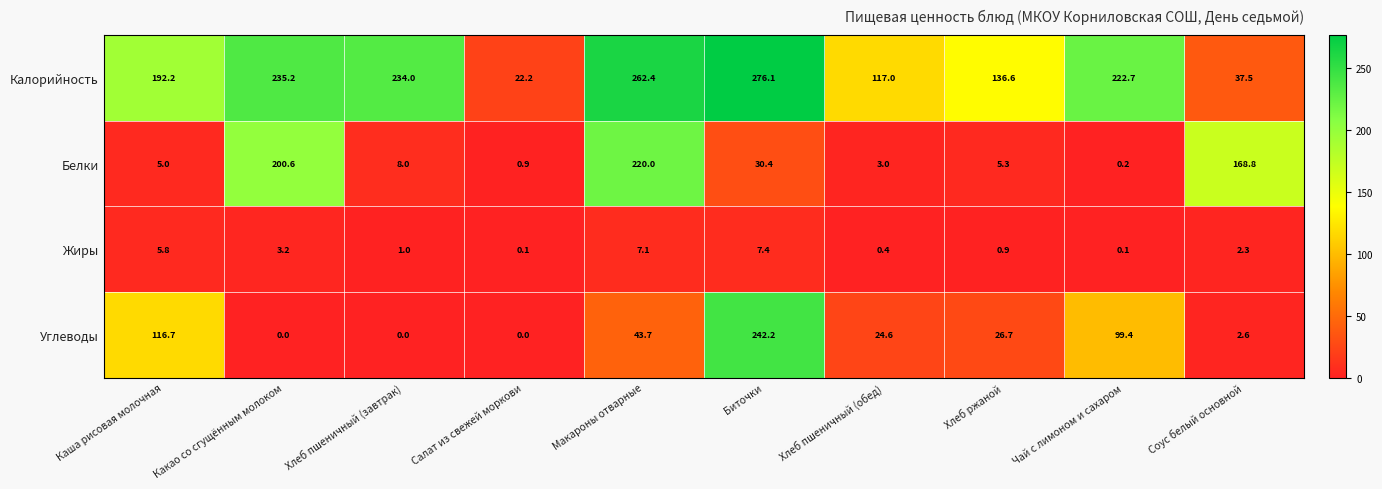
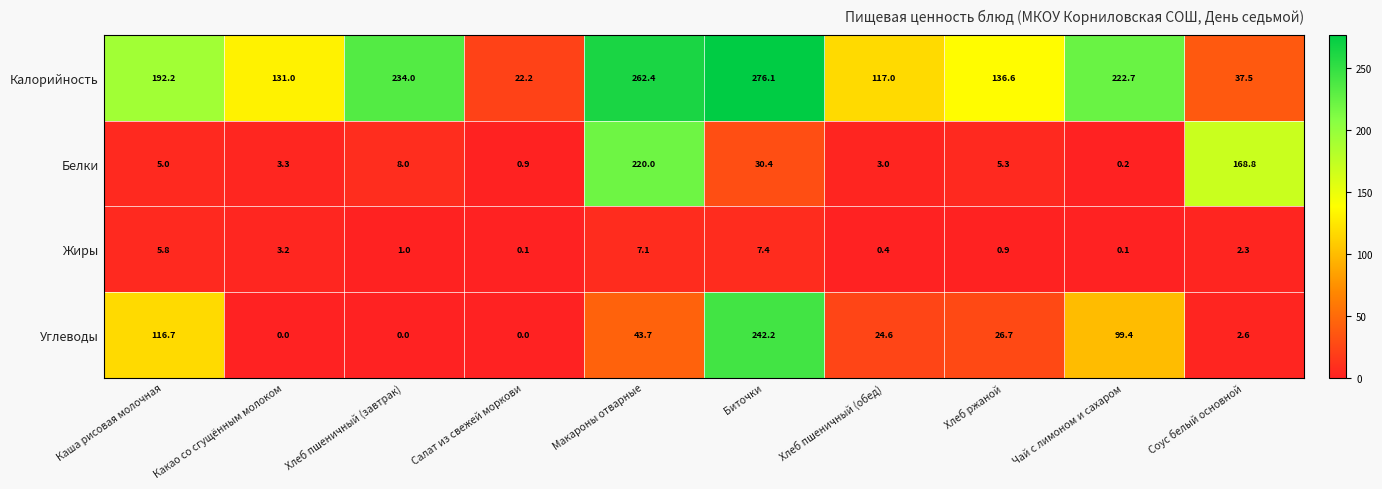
  {
    "Калорийность": {
      "Каша рисовая молочная": 192.2,
-     "Какао со сгущённым молоком": 235.2,
+     "Какао со сгущённым молоком": 131.0,
      "Хлеб пшеничный (завтрак)": 234.0,
      "Салат из свежей моркови": 22.2,
      "Макароны отварные": 262.4,
      "Биточки": 276.1,
      "Хлеб пшеничный (обед)": 117.0,
      "Хлеб ржаной": 136.6,
      "Чай с лимоном и сахаром": 222.7,
      "Соус белый основной": 37.5
    },
    "Белки": {
      "Каша рисовая молочная": 5.0,
-     "Какао со сгущённым молоком": 200.6,
+     "Какао со сгущённым молоком": 3.3,
      "Хлеб пшеничный (завтрак)": 8.0,
      "Салат из свежей моркови": 0.9,
      "Макароны отварные": 220.0,
      "Биточки": 30.4,
      "Хлеб пшеничный (обед)": 3.0,
      "Хлеб ржаной": 5.3,
      "Чай с лимоном и сахаром": 0.2,
      "Соус белый основной": 168.8
    },
    "Жиры": {
      "Каша рисовая молочная": 5.8,
      "Какао со сгущённым молоком": 3.2,
      "Хлеб пшеничный (завтрак)": 1.0,
      "Салат из свежей моркови": 0.1,
      "Макароны отварные": 7.1,
      "Биточки": 7.4,
      "Хлеб пшеничный (обед)": 0.4,
      "Хлеб ржаной": 0.9,
      "Чай с лимоном и сахаром": 0.1,
      "Соус белый основной": 2.3
    },
    "Углеводы": {
      "Каша рисовая молочная": 116.7,
      "Какао со сгущённым молоком": 0.0,
      "Хлеб пшеничный (завтрак)": 0.0,
      "Салат из свежей моркови": 0.0,
      "Макароны отварные": 43.7,
      "Биточки": 242.2,
      "Хлеб пшеничный (обед)": 24.6,
      "Хлеб ржаной": 26.7,
      "Чай с лимоном и сахаром": 99.4,
      "Соус белый основной": 2.6
    }
  }
